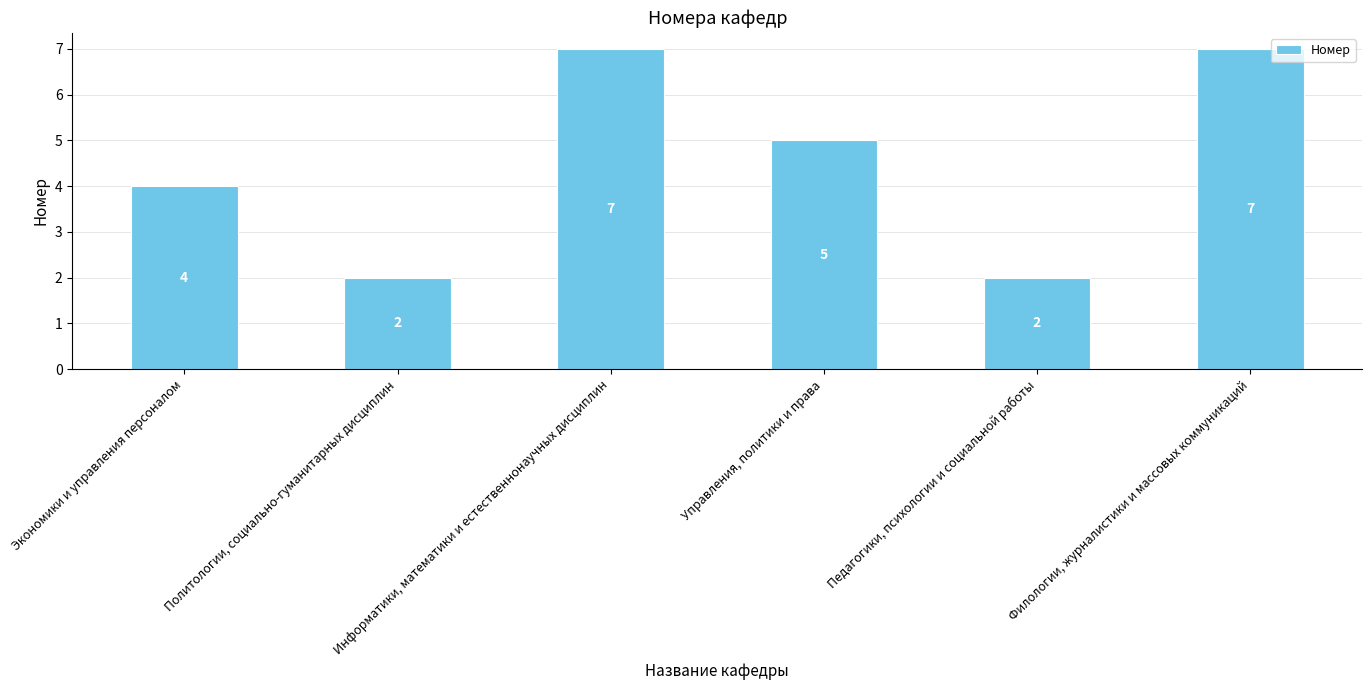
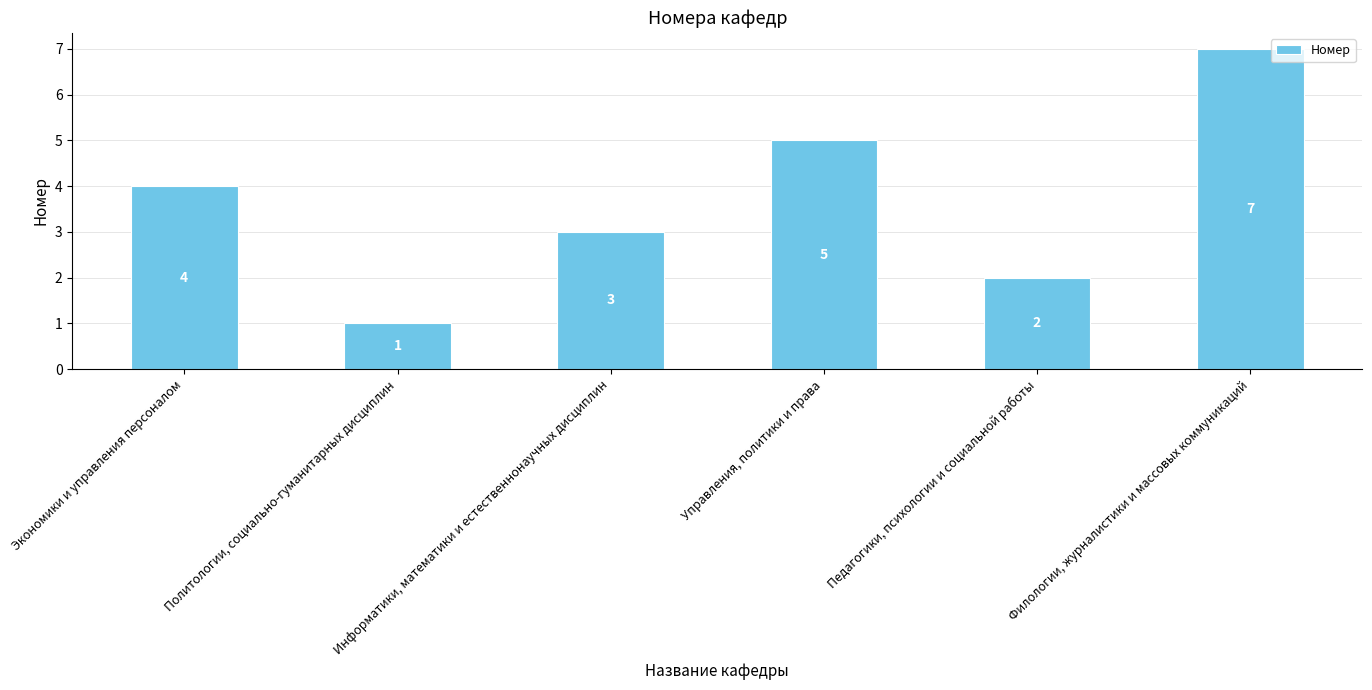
  {
    "Экономики и управления персоналом": 4,
-   "Политологии, социально-гуманитарных дисциплин": 2,
-   "Информатики, математики и естественнонаучных дисциплин": 7,
+   "Политологии, социально-гуманитарных дисциплин": 1,
+   "Информатики, математики и естественнонаучных дисциплин": 3,
    "Управления, политики и права": 5,
    "Педагогики, психологии и социальной работы": 2,
    "Филологии, журналистики и массовых коммуникаций": 7
  }
